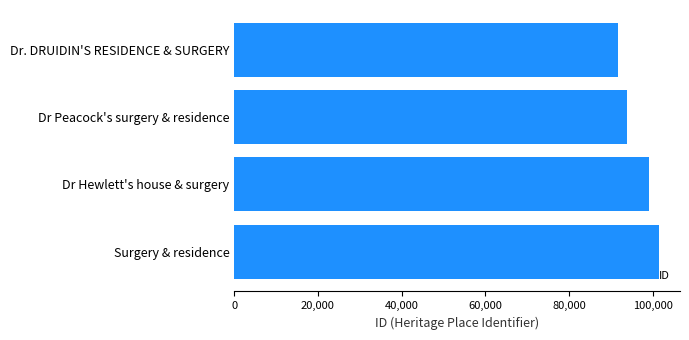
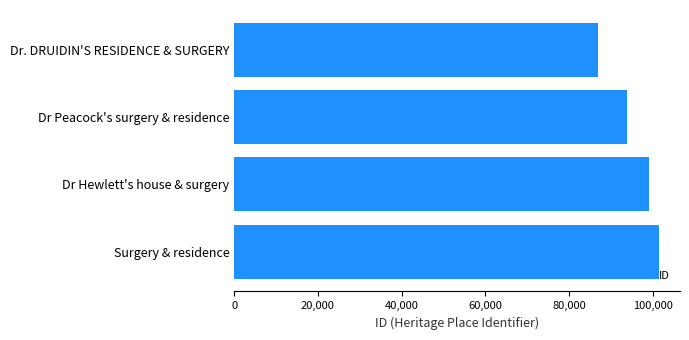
  {
-   "Dr. DRUIDIN'S RESIDENCE & SURGERY": "92,000",
+   "Dr. DRUIDIN'S RESIDENCE & SURGERY": "87,000",
    "Dr Peacock's surgery & residence": "94,000",
    "Dr Hewlett's house & surgery": "99,000",
    "Surgery & residence": "101,000"
  }
